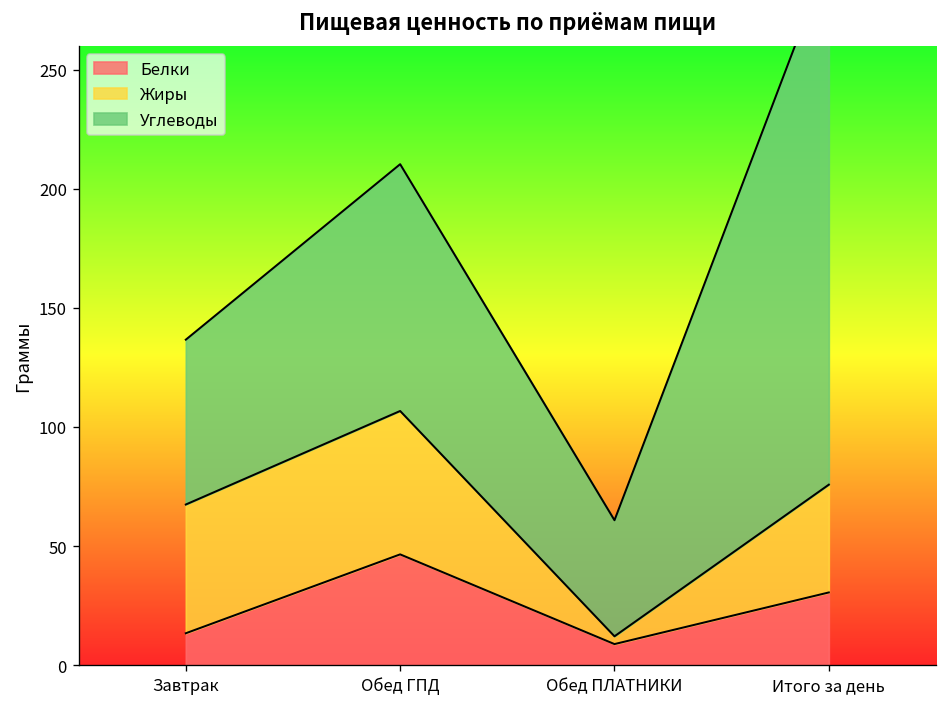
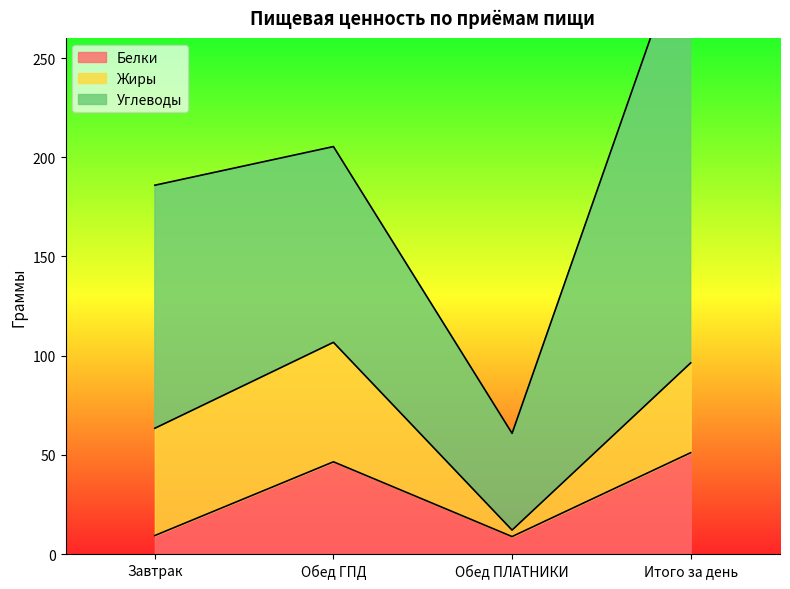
  {
    "Белки": {
-     "Завтрак": 13,
+     "Завтрак": 9,
      "Обед ГПД": 47,
      "Обед ПЛАТНИКИ": 9,
-     "Итого за день": 31
+     "Итого за день": 51
    },
    "Жиры": {
      "Завтрак": 54,
      "Обед ГПД": 60,
      "Обед ПЛАТНИКИ": 3,
      "Итого за день": 45
    },
    "Углеводы": {
-     "Завтрак": 69,
-     "Обед ГПД": 104,
+     "Завтрак": 122,
+     "Обед ГПД": 99,
      "Обед ПЛАТНИКИ": 49
    }
  }
